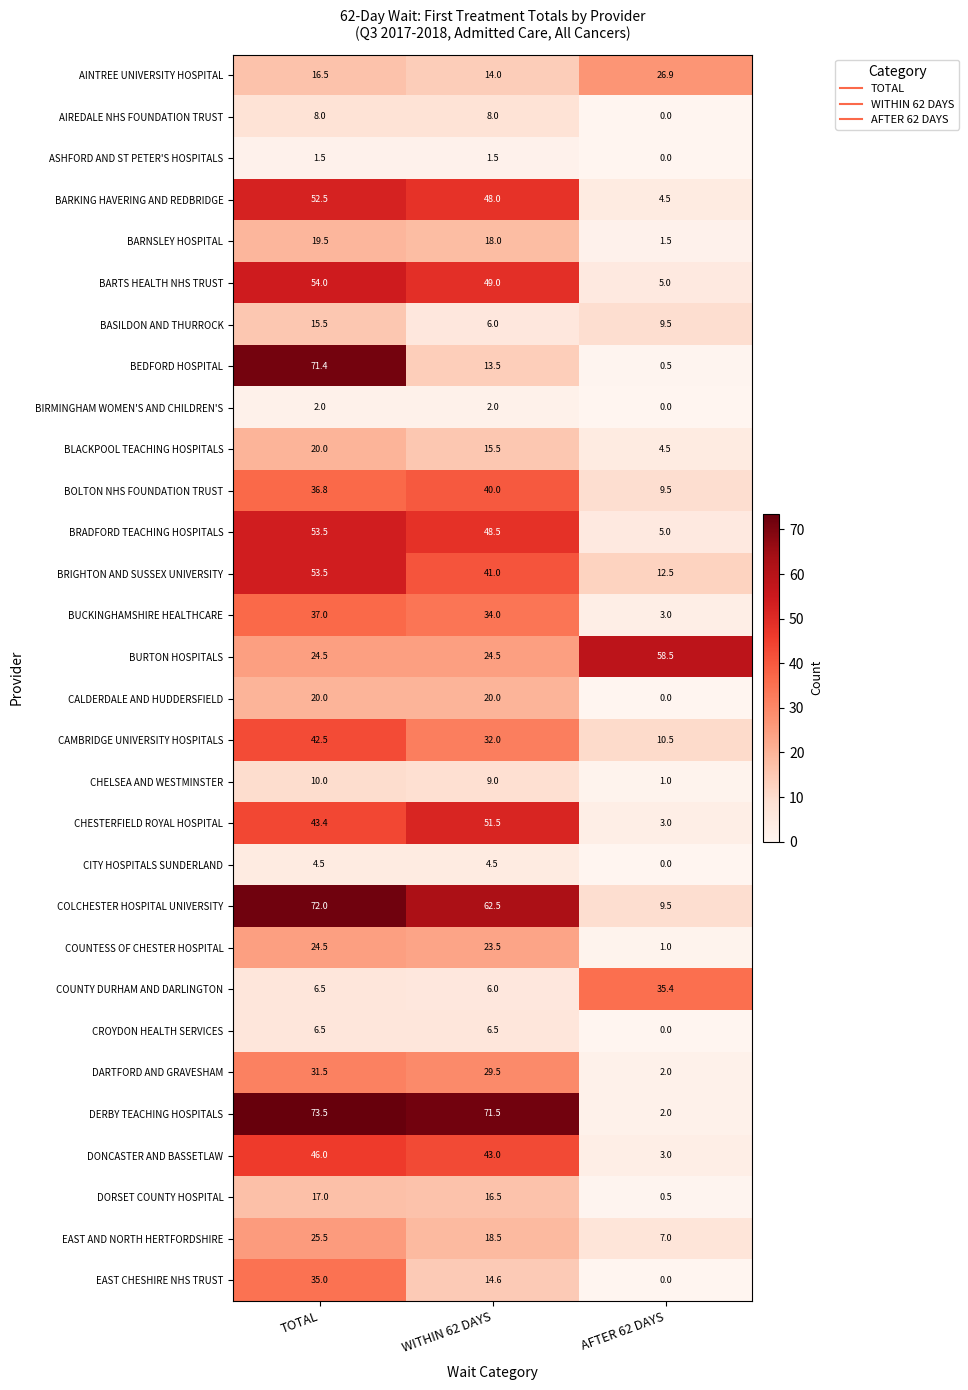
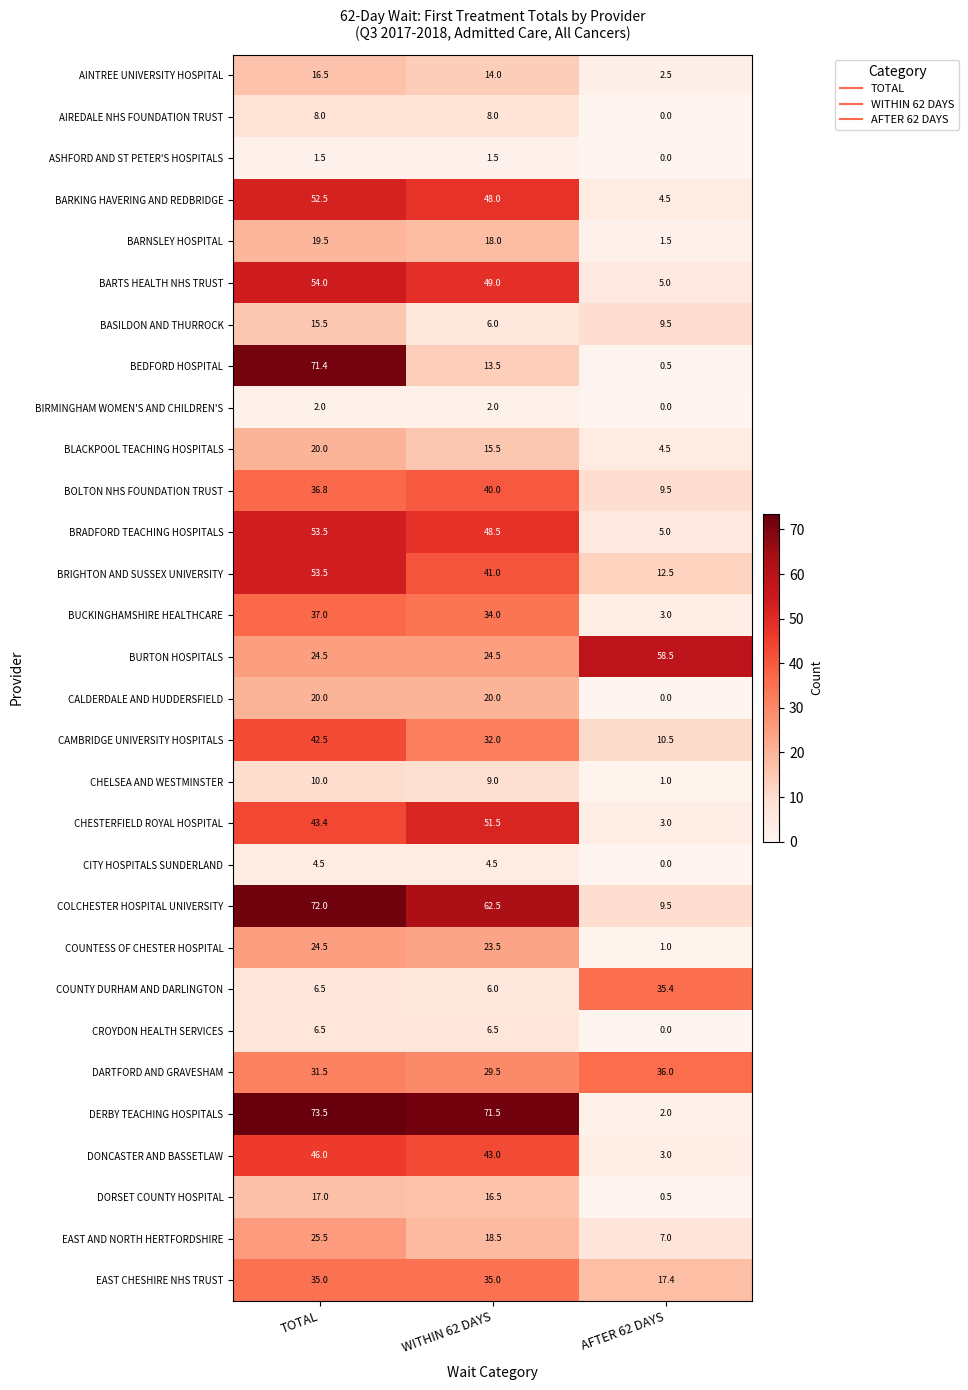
  {
    "AINTREE UNIVERSITY HOSPITAL": {
      "TOTAL": 16.5,
      "WITHIN 62 DAYS": 14.0,
-     "AFTER 62 DAYS": 26.9
+     "AFTER 62 DAYS": 2.5
    },
    "AIREDALE NHS FOUNDATION TRUST": {
      "TOTAL": 8.0,
      "WITHIN 62 DAYS": 8.0,
      "AFTER 62 DAYS": 0.0
    },
    "ASHFORD AND ST PETER'S HOSPITALS": {
      "TOTAL": 1.5,
      "WITHIN 62 DAYS": 1.5,
      "AFTER 62 DAYS": 0.0
    },
    "BARKING HAVERING AND REDBRIDGE": {
      "TOTAL": 52.5,
      "WITHIN 62 DAYS": 48.0,
      "AFTER 62 DAYS": 4.5
    },
    "BARNSLEY HOSPITAL": {
      "TOTAL": 19.5,
      "WITHIN 62 DAYS": 18.0,
      "AFTER 62 DAYS": 1.5
    },
    "BARTS HEALTH NHS TRUST": {
      "TOTAL": 54.0,
      "WITHIN 62 DAYS": 49.0,
      "AFTER 62 DAYS": 5.0
    },
    "BASILDON AND THURROCK": {
      "TOTAL": 15.5,
      "WITHIN 62 DAYS": 6.0,
      "AFTER 62 DAYS": 9.5
    },
    "BEDFORD HOSPITAL": {
      "TOTAL": 71.4,
      "WITHIN 62 DAYS": 13.5,
      "AFTER 62 DAYS": 0.5
    },
    "BIRMINGHAM WOMEN'S AND CHILDREN'S": {
      "TOTAL": 2.0,
      "WITHIN 62 DAYS": 2.0,
      "AFTER 62 DAYS": 0.0
    },
    "BLACKPOOL TEACHING HOSPITALS": {
      "TOTAL": 20.0,
      "WITHIN 62 DAYS": 15.5,
      "AFTER 62 DAYS": 4.5
    },
    "BOLTON NHS FOUNDATION TRUST": {
      "TOTAL": 36.8,
      "WITHIN 62 DAYS": 40.0,
      "AFTER 62 DAYS": 9.5
    },
    "BRADFORD TEACHING HOSPITALS": {
      "TOTAL": 53.5,
      "WITHIN 62 DAYS": 48.5,
      "AFTER 62 DAYS": 5.0
    },
    "BRIGHTON AND SUSSEX UNIVERSITY": {
      "TOTAL": 53.5,
      "WITHIN 62 DAYS": 41.0,
      "AFTER 62 DAYS": 12.5
    },
    "BUCKINGHAMSHIRE HEALTHCARE": {
      "TOTAL": 37.0,
      "WITHIN 62 DAYS": 34.0,
      "AFTER 62 DAYS": 3.0
    },
    "BURTON HOSPITALS": {
      "TOTAL": 24.5,
      "WITHIN 62 DAYS": 24.5,
      "AFTER 62 DAYS": 58.5
    },
    "CALDERDALE AND HUDDERSFIELD": {
      "TOTAL": 20.0,
      "WITHIN 62 DAYS": 20.0,
      "AFTER 62 DAYS": 0.0
    },
    "CAMBRIDGE UNIVERSITY HOSPITALS": {
      "TOTAL": 42.5,
      "WITHIN 62 DAYS": 32.0,
      "AFTER 62 DAYS": 10.5
    },
    "CHELSEA AND WESTMINSTER": {
      "TOTAL": 10.0,
      "WITHIN 62 DAYS": 9.0,
      "AFTER 62 DAYS": 1.0
    },
    "CHESTERFIELD ROYAL HOSPITAL": {
      "TOTAL": 43.4,
      "WITHIN 62 DAYS": 51.5,
      "AFTER 62 DAYS": 3.0
    },
    "CITY HOSPITALS SUNDERLAND": {
      "TOTAL": 4.5,
      "WITHIN 62 DAYS": 4.5,
      "AFTER 62 DAYS": 0.0
    },
    "COLCHESTER HOSPITAL UNIVERSITY": {
      "TOTAL": 72.0,
      "WITHIN 62 DAYS": 62.5,
      "AFTER 62 DAYS": 9.5
    },
    "COUNTESS OF CHESTER HOSPITAL": {
      "TOTAL": 24.5,
      "WITHIN 62 DAYS": 23.5,
      "AFTER 62 DAYS": 1.0
    },
    "COUNTY DURHAM AND DARLINGTON": {
      "TOTAL": 6.5,
      "WITHIN 62 DAYS": 6.0,
      "AFTER 62 DAYS": 35.4
    },
    "CROYDON HEALTH SERVICES": {
      "TOTAL": 6.5,
      "WITHIN 62 DAYS": 6.5,
      "AFTER 62 DAYS": 0.0
    },
    "DARTFORD AND GRAVESHAM": {
      "TOTAL": 31.5,
      "WITHIN 62 DAYS": 29.5,
-     "AFTER 62 DAYS": 2.0
+     "AFTER 62 DAYS": 36.0
    },
    "DERBY TEACHING HOSPITALS": {
      "TOTAL": 73.5,
      "WITHIN 62 DAYS": 71.5,
      "AFTER 62 DAYS": 2.0
    },
    "DONCASTER AND BASSETLAW": {
      "TOTAL": 46.0,
      "WITHIN 62 DAYS": 43.0,
      "AFTER 62 DAYS": 3.0
    },
    "DORSET COUNTY HOSPITAL": {
      "TOTAL": 17.0,
      "WITHIN 62 DAYS": 16.5,
      "AFTER 62 DAYS": 0.5
    },
    "EAST AND NORTH HERTFORDSHIRE": {
      "TOTAL": 25.5,
      "WITHIN 62 DAYS": 18.5,
      "AFTER 62 DAYS": 7.0
    },
    "EAST CHESHIRE NHS TRUST": {
      "TOTAL": 35.0,
-     "WITHIN 62 DAYS": 14.6,
-     "AFTER 62 DAYS": 0.0
+     "WITHIN 62 DAYS": 35.0,
+     "AFTER 62 DAYS": 17.4
    }
  }
